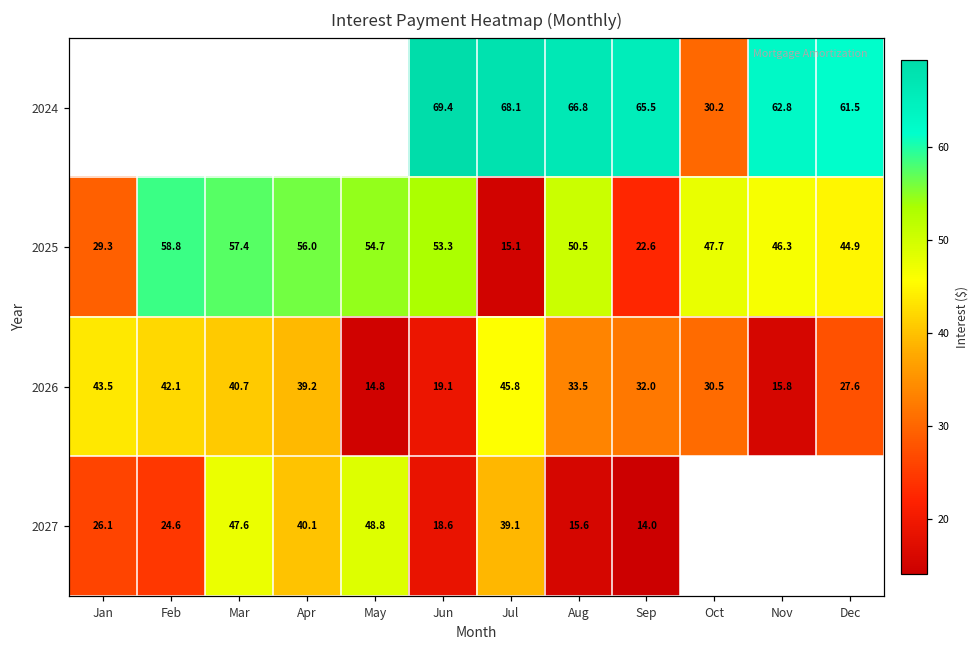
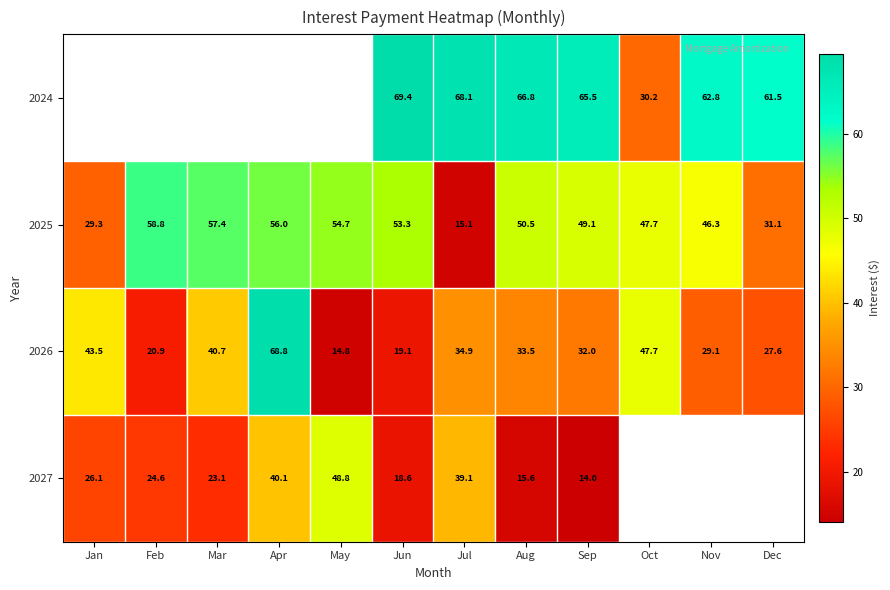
  {
    "2024": {
      "Jun": 69.4,
      "Jul": 68.1,
      "Aug": 66.8,
      "Sep": 65.5,
      "Oct": 30.2,
      "Dec": 61.5
    },
    "2025": {
      "Jan": 29.3,
      "Feb": 58.8,
      "Mar": 57.4,
      "Apr": 56.0,
      "May": 54.7,
      "Jun": 53.3,
      "Jul": 15.1,
      "Aug": 50.5,
-     "Sep": 22.6,
+     "Sep": 49.1,
      "Oct": 47.7,
      "Nov": 46.3,
-     "Dec": 44.9
+     "Dec": 31.1
    },
    "2026": {
      "Jan": 43.5,
-     "Feb": 42.1,
+     "Feb": 20.9,
      "Mar": 40.7,
-     "Apr": 39.2,
+     "Apr": 68.8,
      "May": 14.8,
      "Jun": 19.1,
-     "Jul": 45.8,
+     "Jul": 34.9,
      "Aug": 33.5,
      "Sep": 32.0,
-     "Oct": 30.5,
-     "Nov": 15.8,
+     "Oct": 47.7,
+     "Nov": 29.1,
      "Dec": 27.6
    },
    "2027": {
      "Jan": 26.1,
      "Feb": 24.6,
-     "Mar": 47.6,
+     "Mar": 23.1,
      "Apr": 40.1,
      "May": 48.8,
      "Jun": 18.6,
      "Jul": 39.1,
      "Aug": 15.6,
      "Sep": 14.0
    }
  }
